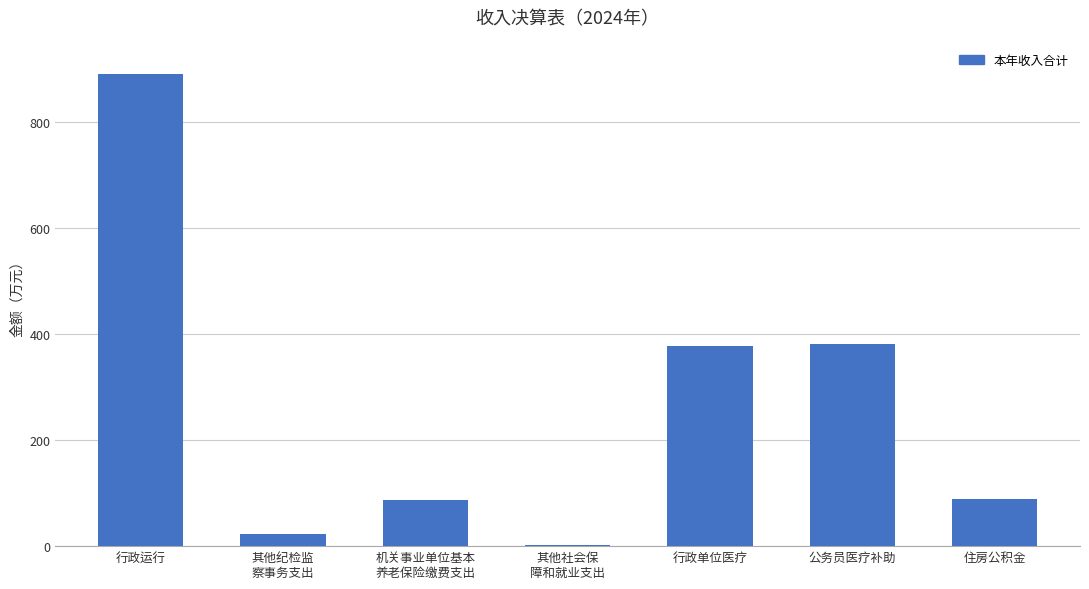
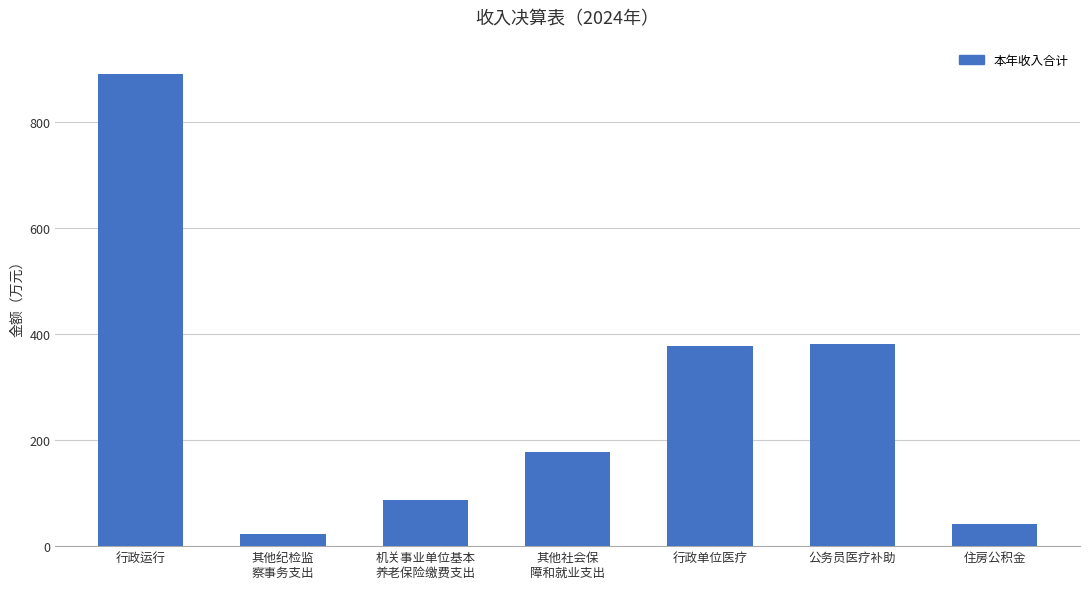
  {
    "行政运行": 890,
    "其他纪检监 察事务支出": 20,
    "机关事业单位基本 养老保险缴费支出": 90,
-   "其他社会保 障和就业支出": 0,
+   "其他社会保 障和就业支出": 180,
    "行政单位医疗": 380,
    "公务员医疗补助": 380,
-   "住房公积金": 90
+   "住房公积金": 40
  }
